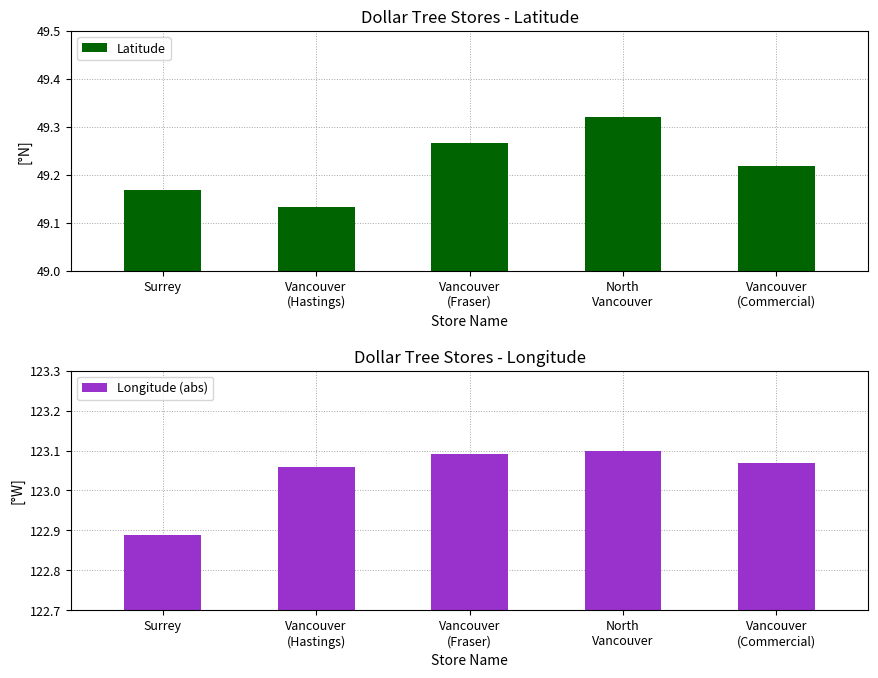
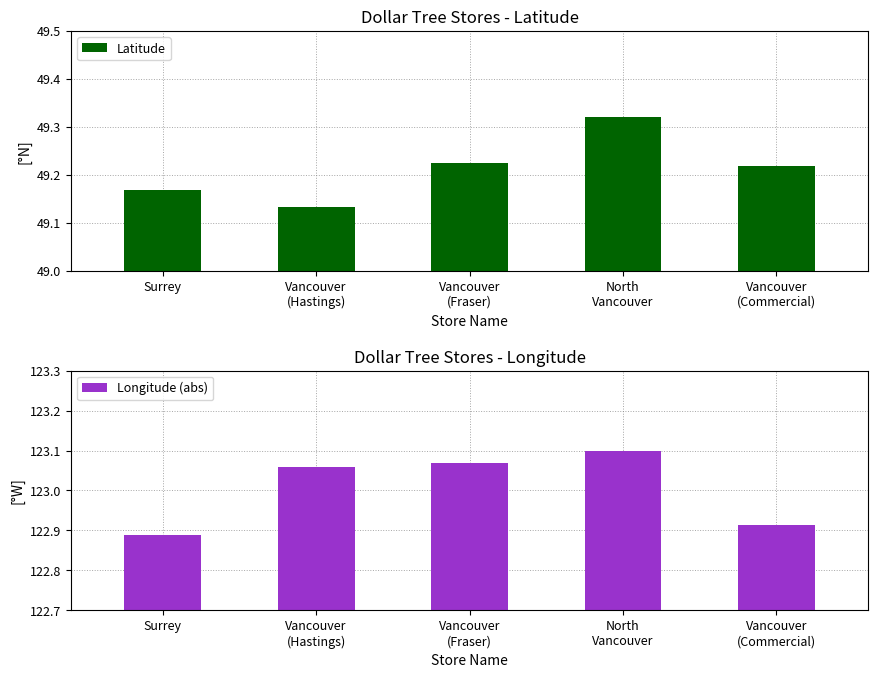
  {
    "Dollar Tree Stores - Latitude": {
      "Surrey": 49.17,
      "Vancouver (Hastings)": 49.13,
-     "Vancouver (Fraser)": 49.27,
+     "Vancouver (Fraser)": 49.23,
      "North Vancouver": 49.32,
      "Vancouver (Commercial)": 49.22
    },
    "Dollar Tree Stores - Longitude": {
      "Surrey": 122.89,
      "Vancouver (Hastings)": 123.06,
-     "Vancouver (Fraser)": 123.09,
+     "Vancouver (Fraser)": 123.07,
      "North Vancouver": 123.10,
-     "Vancouver (Commercial)": 123.07
+     "Vancouver (Commercial)": 122.91
    }
  }
